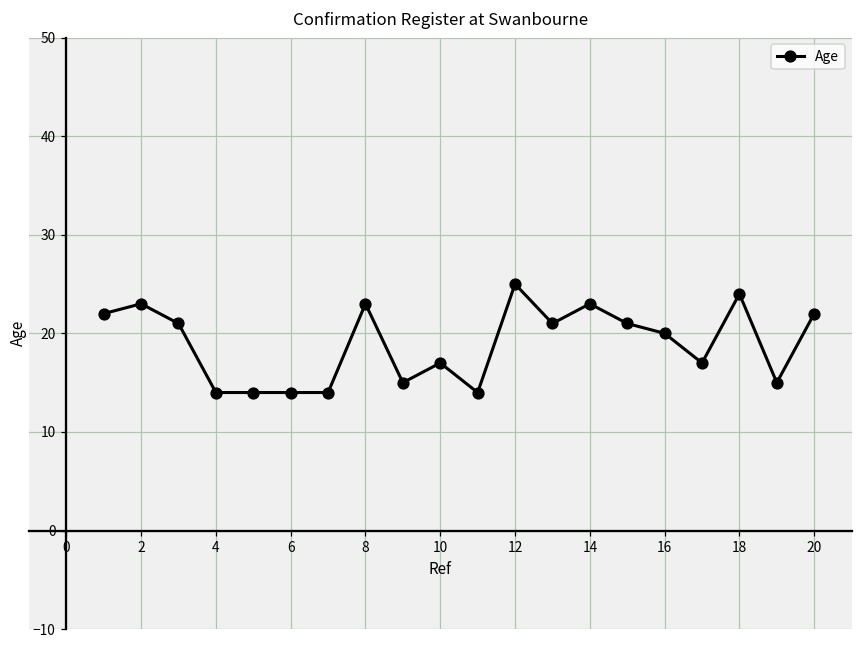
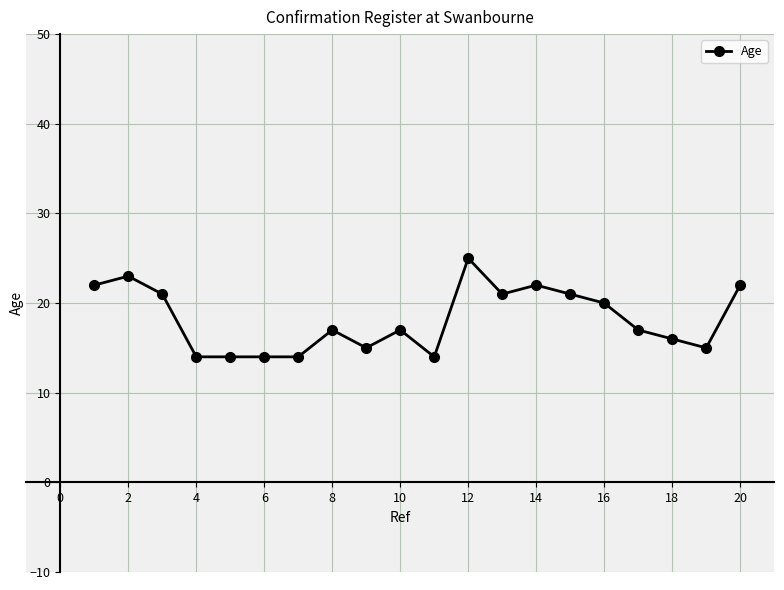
  {
    "2": 23,
    "4": 14,
    "6": 14,
-   "8": 23,
+   "8": 17,
    "10": 17,
    "12": 25,
-   "14": 23,
+   "14": 22,
    "16": 20,
-   "18": 24,
+   "18": 16,
    "20": 22
  }
